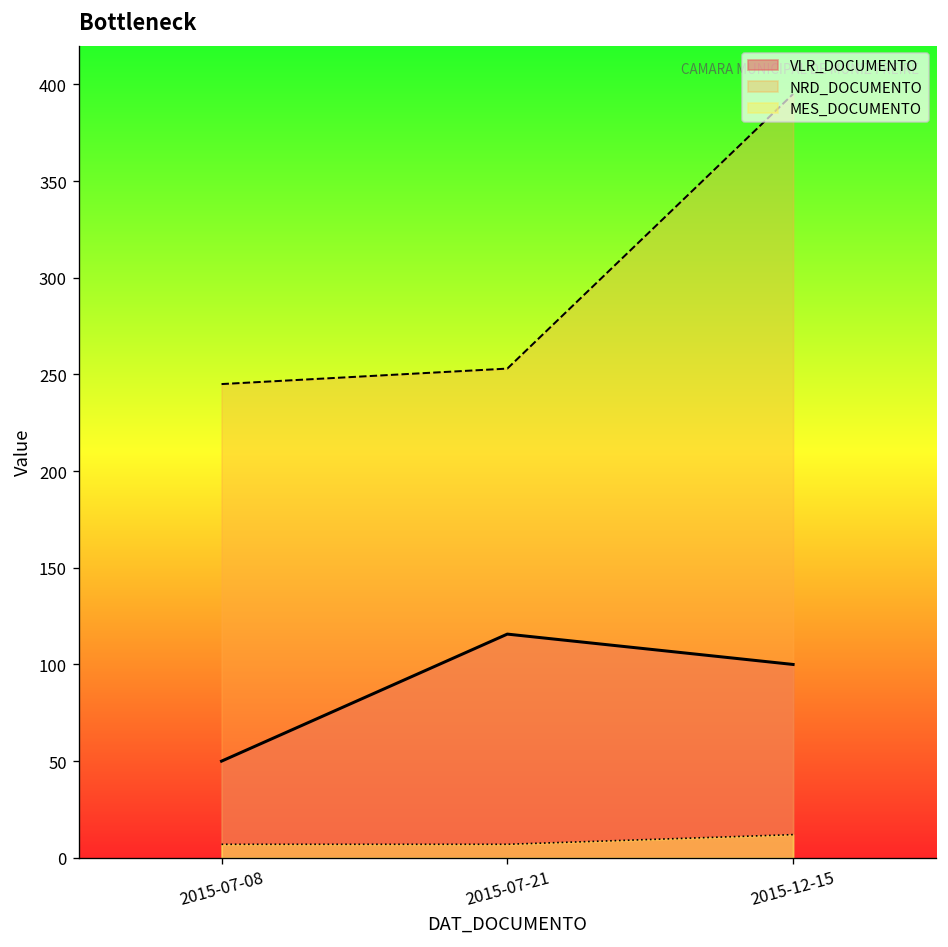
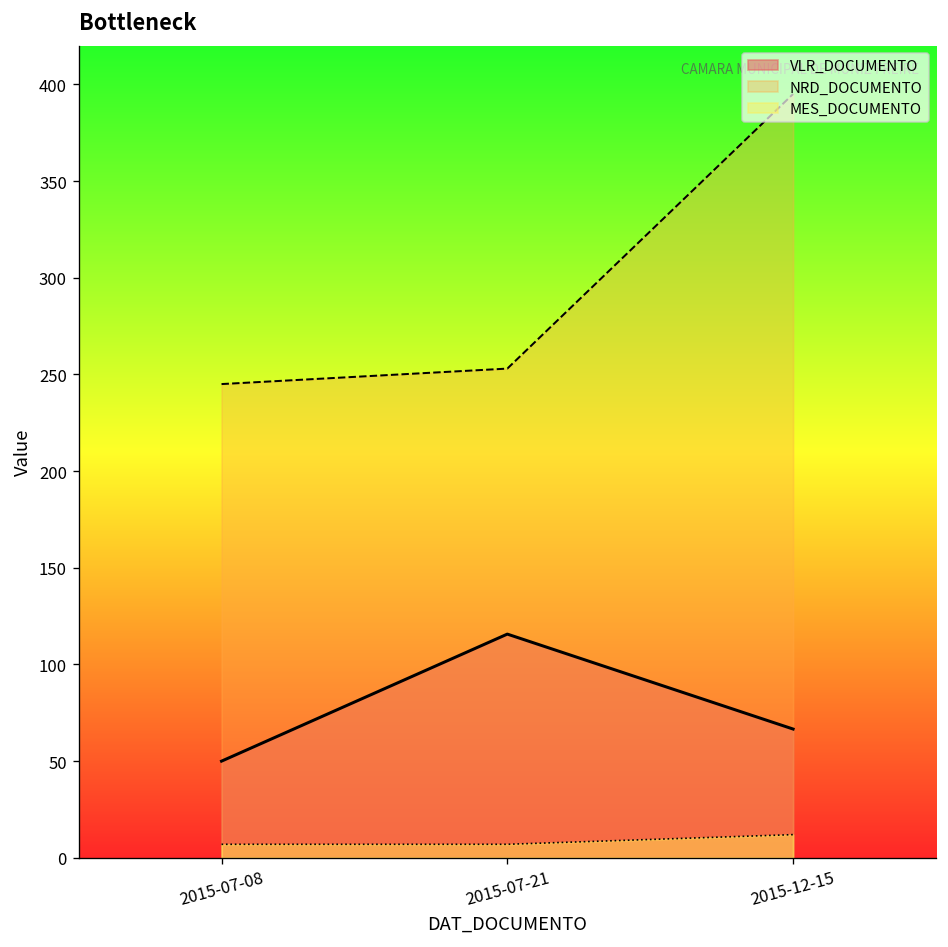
  {
    "VLR_DOCUMENTO": {
      "2015-07-08": 50,
      "2015-07-21": 116,
-     "2015-12-15": 100
+     "2015-12-15": 67
    }
  }
